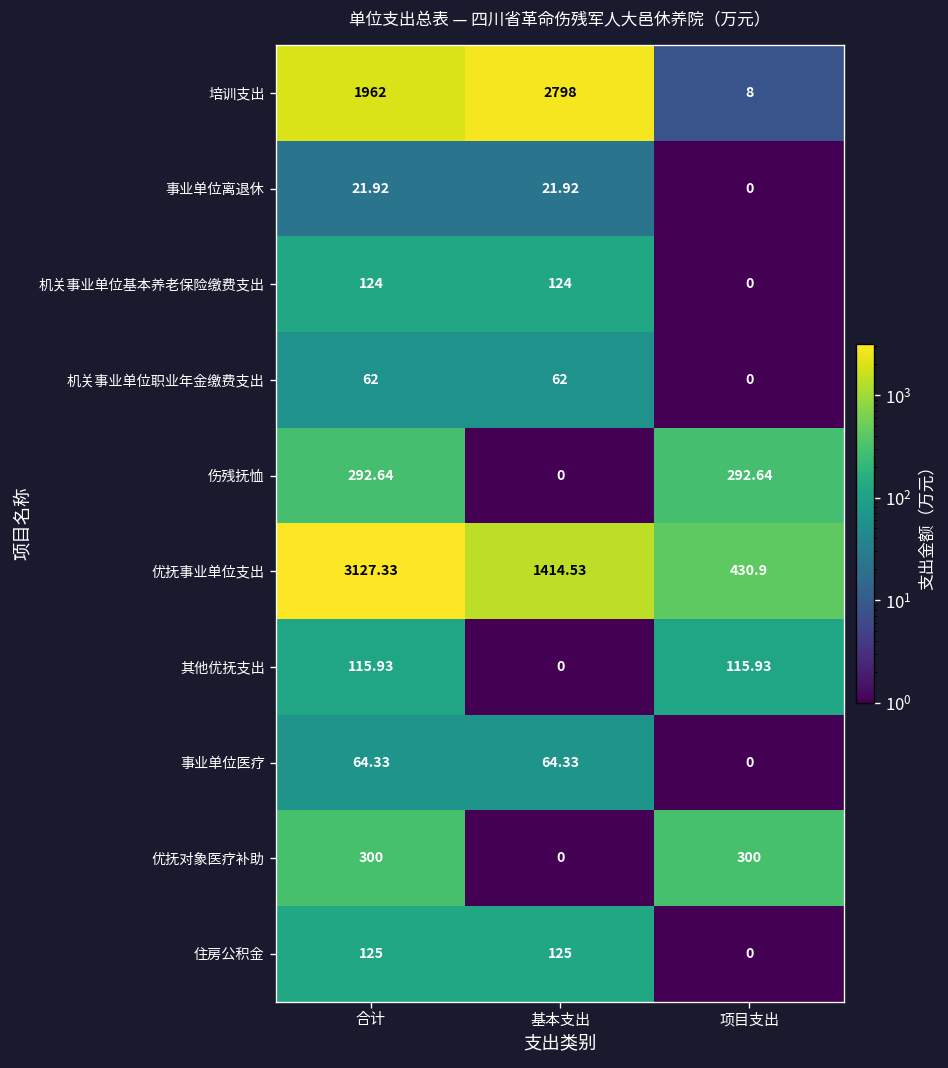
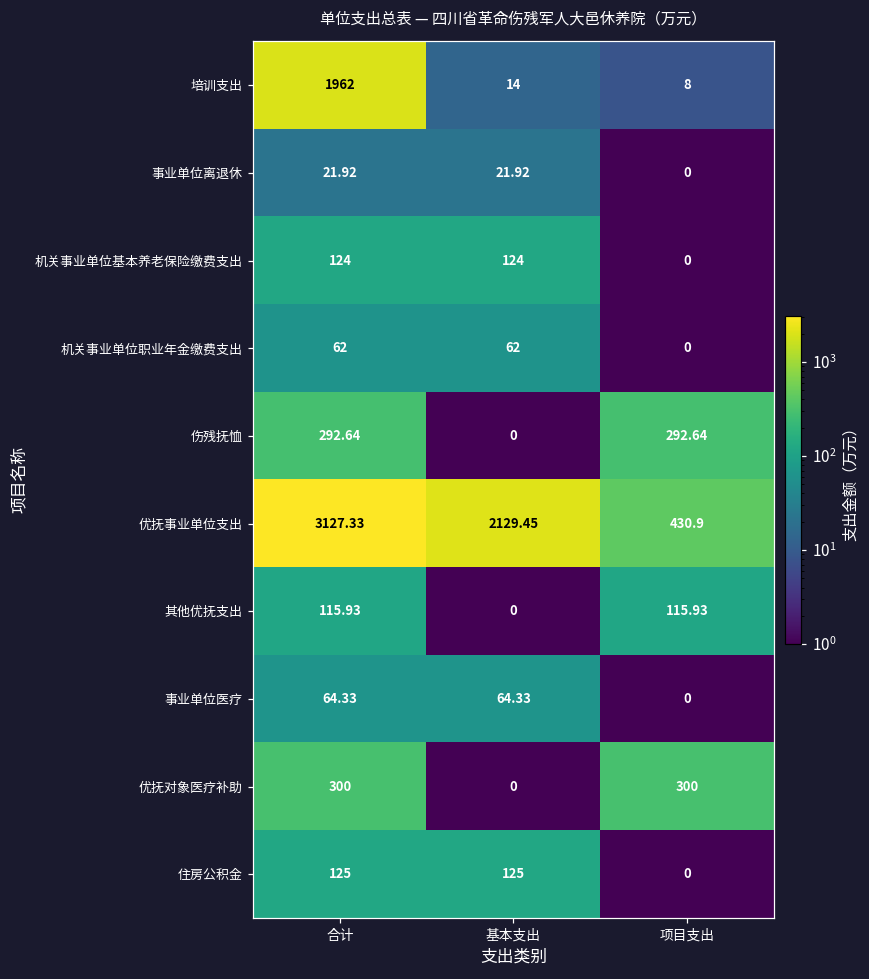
  {
    "培训支出": {
      "合计": 1962,
-     "基本支出": 2798,
+     "基本支出": 14,
      "项目支出": 8
    },
    "事业单位离退休": {
      "合计": 21.92,
      "基本支出": 21.92,
      "项目支出": 0
    },
    "机关事业单位基本养老保险缴费支出": {
      "合计": 124,
      "基本支出": 124,
      "项目支出": 0
    },
    "机关事业单位职业年金缴费支出": {
      "合计": 62,
      "基本支出": 62,
      "项目支出": 0
    },
    "伤残抚恤": {
      "合计": 292.64,
      "基本支出": 0,
      "项目支出": 292.64
    },
    "优抚事业单位支出": {
      "合计": 3127.33,
-     "基本支出": 1414.53,
+     "基本支出": 2129.45,
      "项目支出": 430.9
    },
    "其他优抚支出": {
      "合计": 115.93,
      "基本支出": 0,
      "项目支出": 115.93
    },
    "事业单位医疗": {
      "合计": 64.33,
      "基本支出": 64.33,
      "项目支出": 0
    },
    "优抚对象医疗补助": {
      "合计": 300,
      "基本支出": 0,
      "项目支出": 300
    },
    "住房公积金": {
      "合计": 125,
      "基本支出": 125,
      "项目支出": 0
    }
  }
